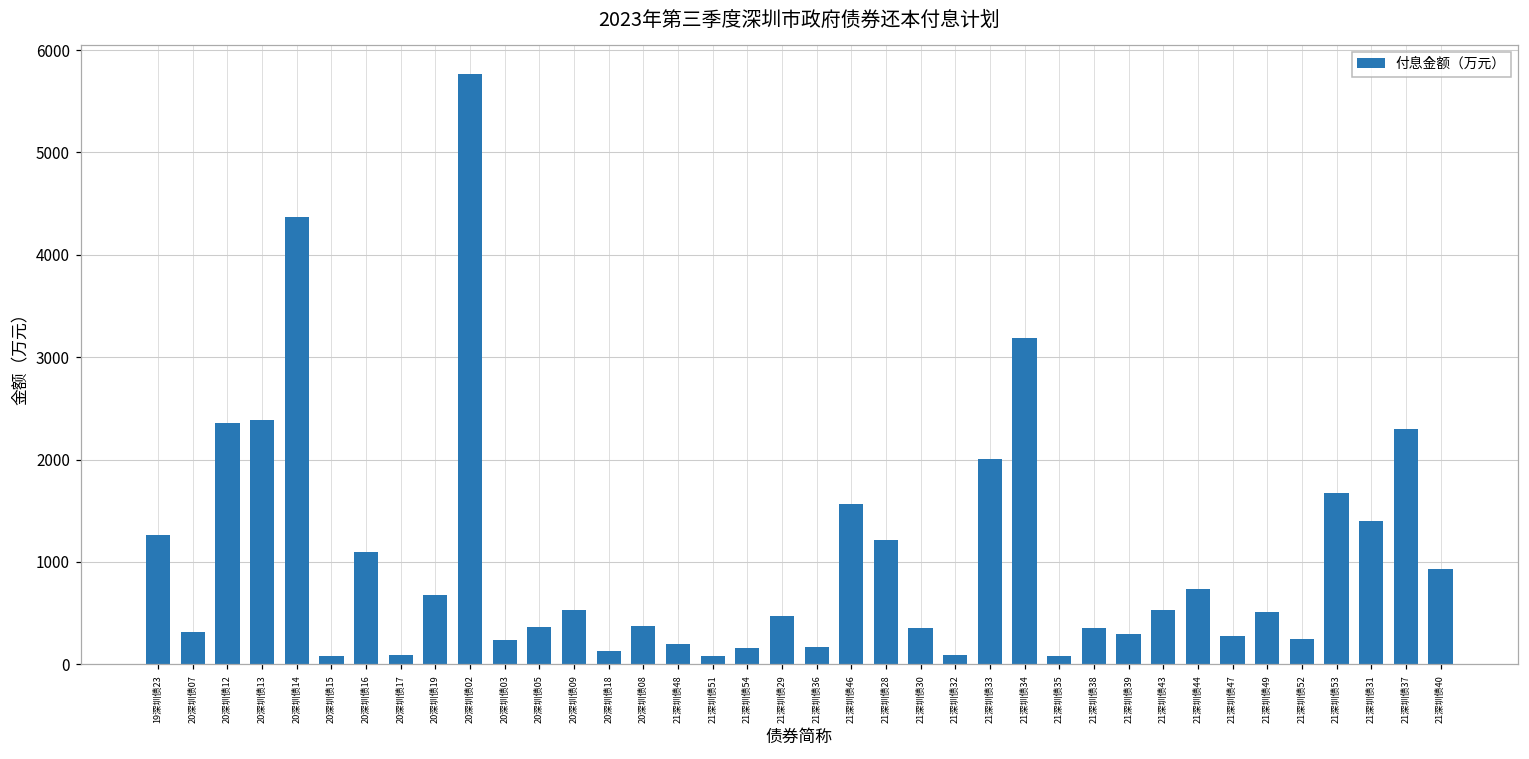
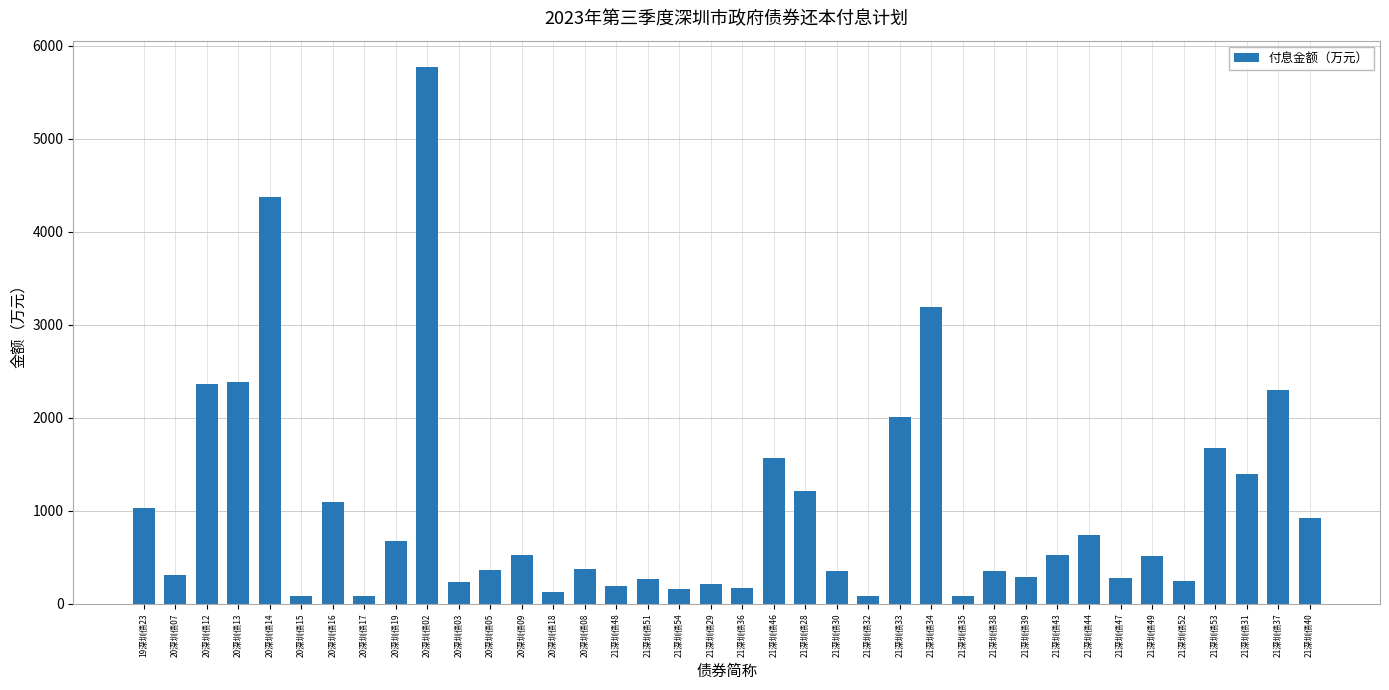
  {
-   "19深圳债23": 1300,
+   "19深圳债23": 1000,
    "20深圳债07": 300,
    "20深圳债12": 2400,
    "20深圳债13": 2400,
    "20深圳债14": 4400,
    "20深圳债15": 100,
    "20深圳债16": 1100,
    "20深圳债17": 100,
    "20深圳债19": 700,
    "20深圳债02": 5800,
    "20深圳债03": 200,
    "20深圳债05": 400,
    "20深圳债09": 500,
    "20深圳债18": 100,
    "20深圳债08": 400,
    "21深圳债48": 200,
-   "21深圳债51": 100,
+   "21深圳债51": 300,
    "21深圳债54": 200,
-   "21深圳债29": 500,
+   "21深圳债29": 200,
    "21深圳债36": 200,
    "21深圳债46": 1600,
    "21深圳债28": 1200,
    "21深圳债30": 400,
    "21深圳债32": 100,
    "21深圳债33": 2000,
    "21深圳债34": 3200,
    "21深圳债35": 100,
    "21深圳债38": 400,
    "21深圳债39": 300,
    "21深圳债43": 500,
    "21深圳债44": 700,
    "21深圳债47": 300,
    "21深圳债49": 500,
    "21深圳债52": 200,
    "21深圳债53": 1700,
    "21深圳债31": 1400,
    "21深圳债37": 2300,
    "21深圳债40": 900
  }
